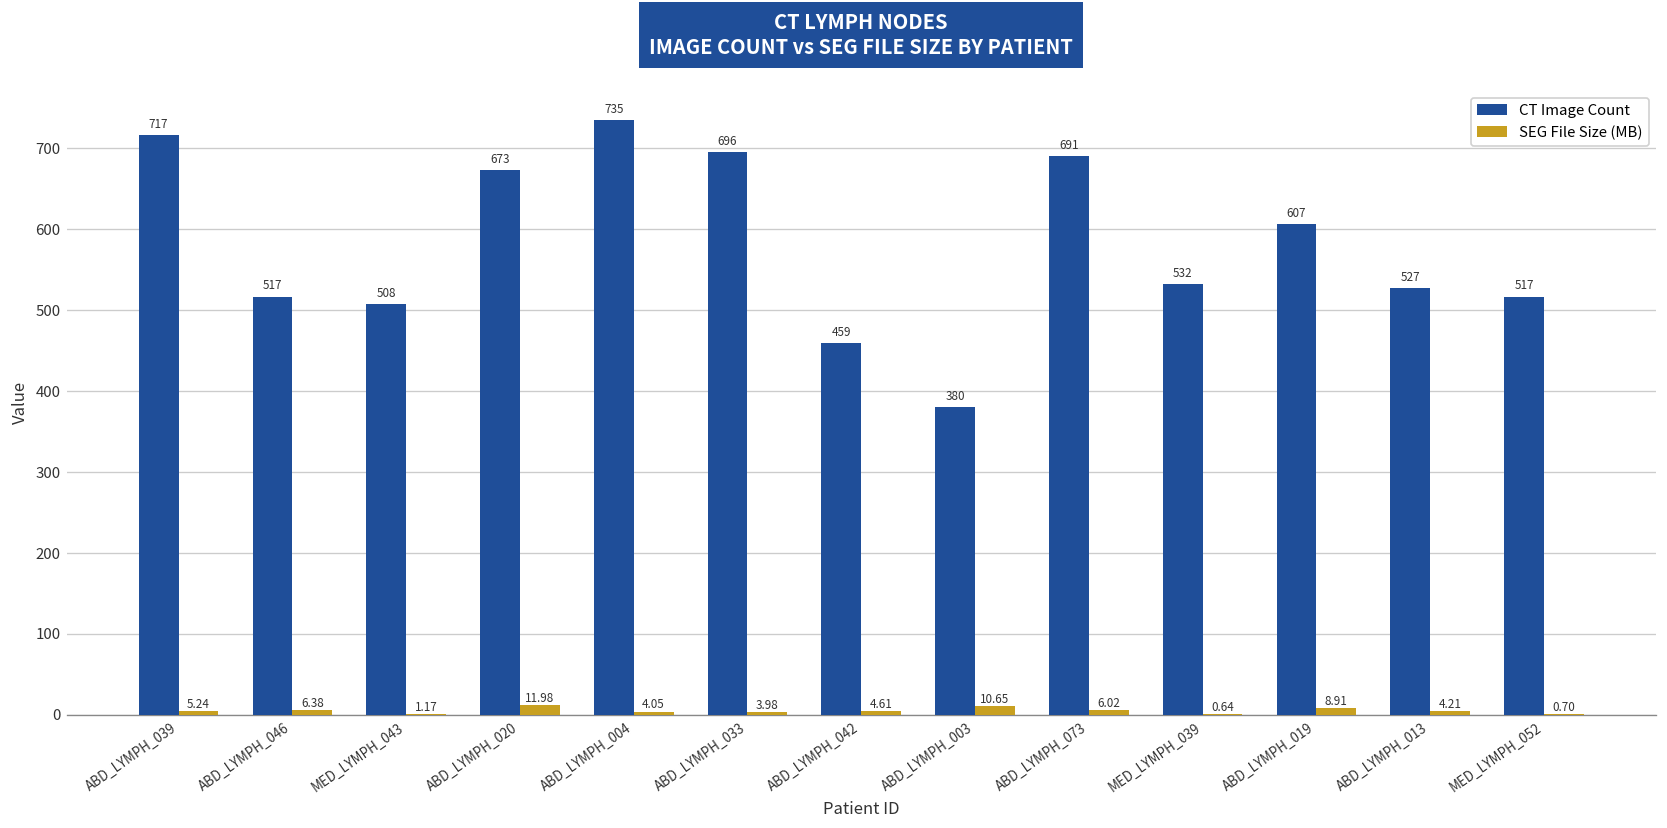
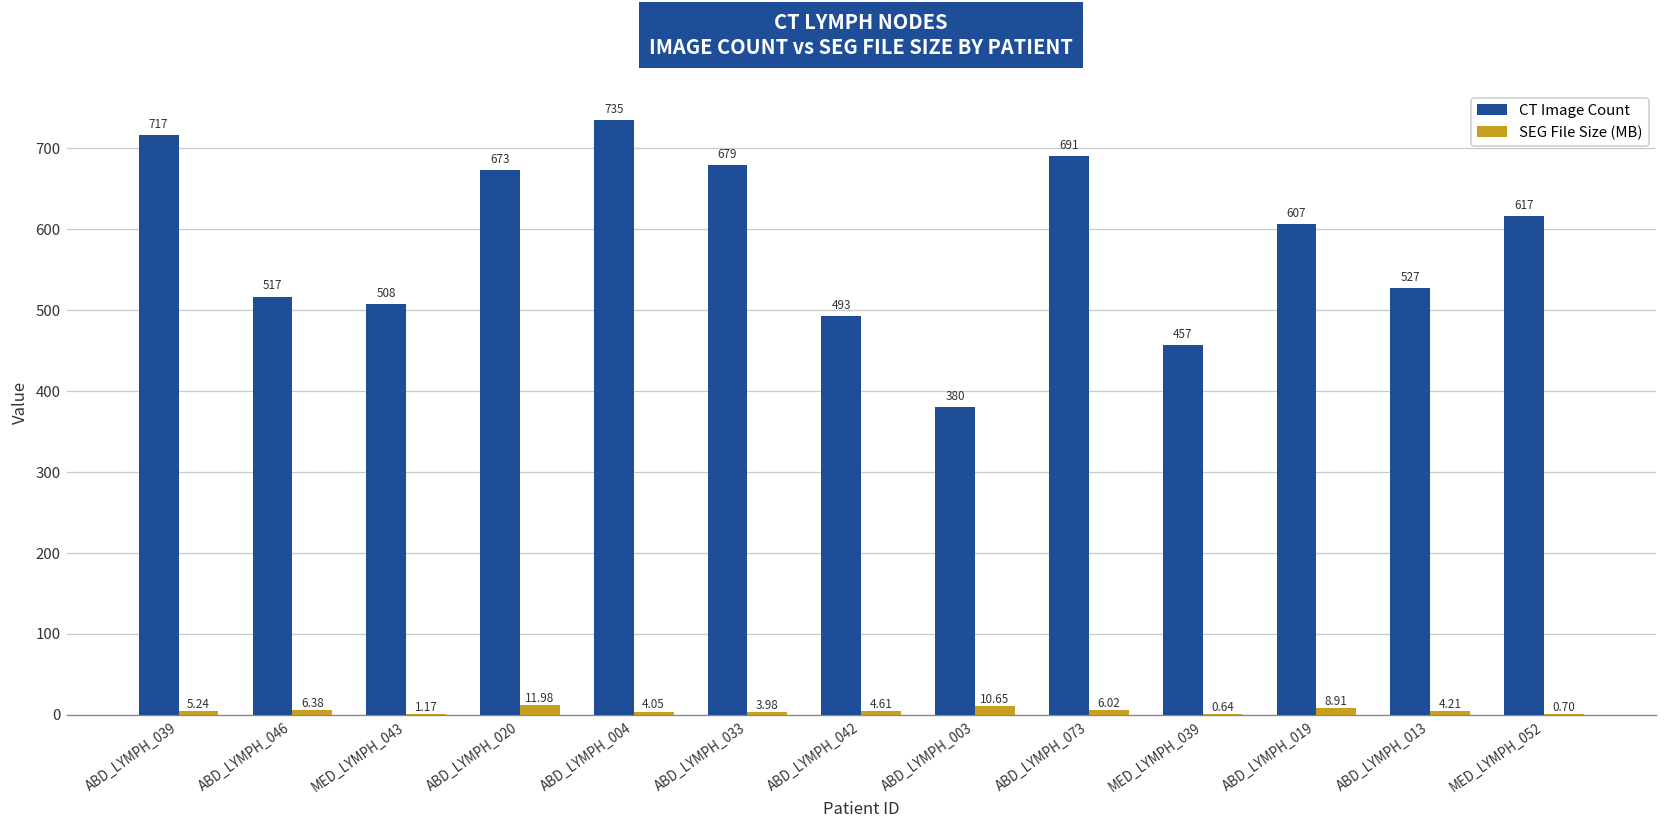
  {
    "CT Image Count": {
      "ABD_LYMPH_039": 717,
      "ABD_LYMPH_046": 517,
      "MED_LYMPH_043": 508,
      "ABD_LYMPH_020": 673,
      "ABD_LYMPH_004": 735,
-     "ABD_LYMPH_033": 696,
-     "ABD_LYMPH_042": 459,
+     "ABD_LYMPH_033": 679,
+     "ABD_LYMPH_042": 493,
      "ABD_LYMPH_003": 380,
      "ABD_LYMPH_073": 691,
-     "MED_LYMPH_039": 532,
+     "MED_LYMPH_039": 457,
      "ABD_LYMPH_019": 607,
      "ABD_LYMPH_013": 527,
-     "MED_LYMPH_052": 517
+     "MED_LYMPH_052": 617
    },
    "SEG File Size (MB)": {
      "ABD_LYMPH_039": 5.24,
      "ABD_LYMPH_046": 6.38,
      "MED_LYMPH_043": 1.17,
      "ABD_LYMPH_020": 11.98,
      "ABD_LYMPH_004": 4.05,
      "ABD_LYMPH_033": 3.98,
      "ABD_LYMPH_042": 4.61,
      "ABD_LYMPH_003": 10.65,
      "ABD_LYMPH_073": 6.02,
      "MED_LYMPH_039": 0.64,
      "ABD_LYMPH_019": 8.91,
      "ABD_LYMPH_013": 4.21,
      "MED_LYMPH_052": 0.70
    }
  }
